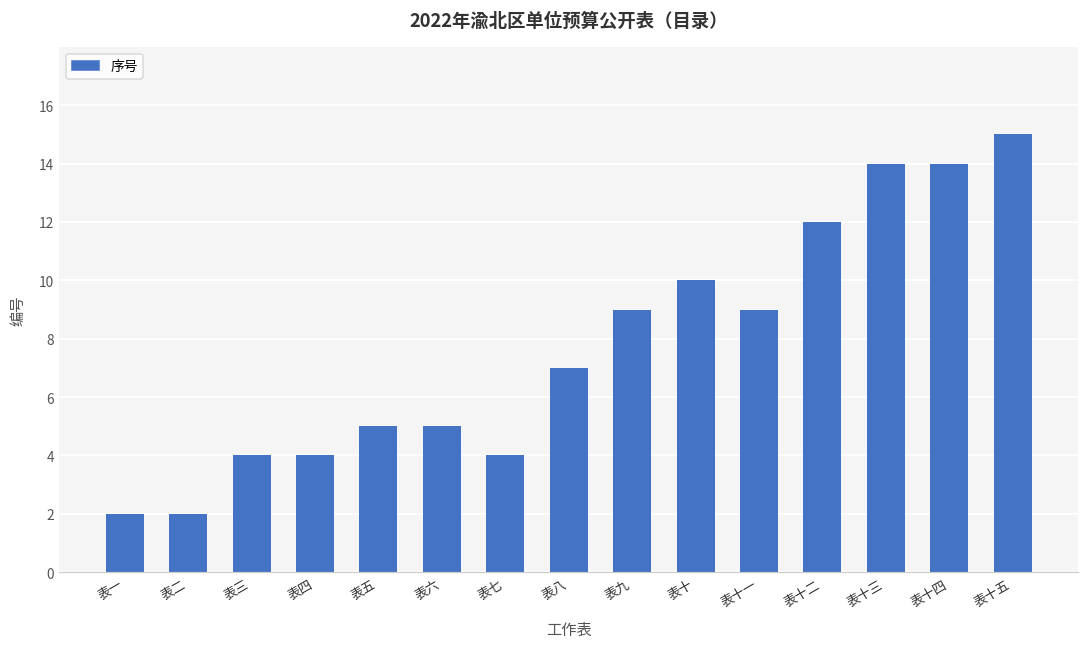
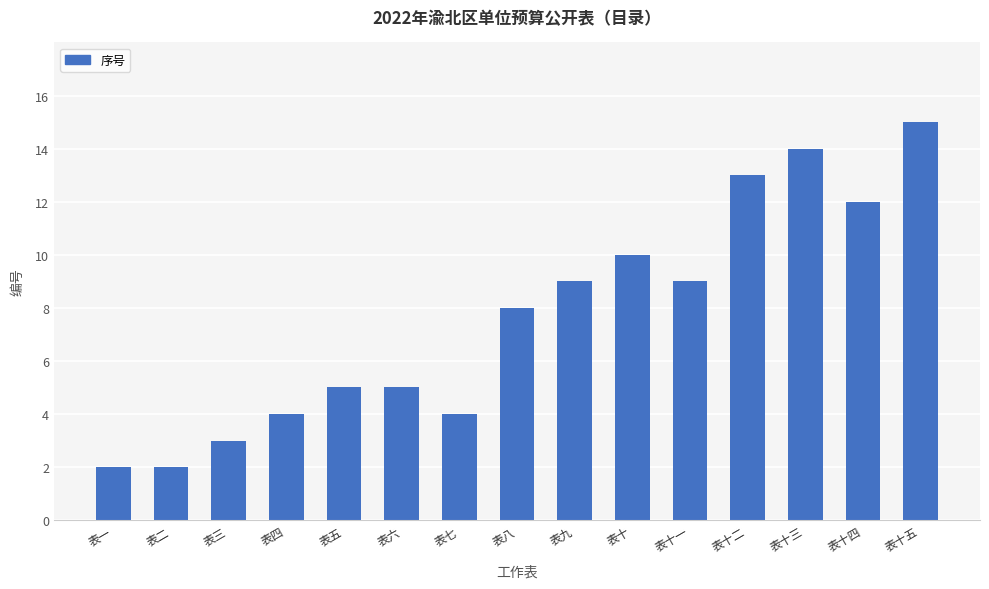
  {
    "表一": 2,
    "表二": 2,
-   "表三": 4,
+   "表三": 3,
    "表四": 4,
    "表五": 5,
    "表六": 5,
    "表七": 4,
-   "表八": 7,
+   "表八": 8,
    "表九": 9,
    "表十": 10,
    "表十一": 9,
-   "表十二": 12,
+   "表十二": 13,
    "表十三": 14,
-   "表十四": 14,
+   "表十四": 12,
    "表十五": 15
  }
